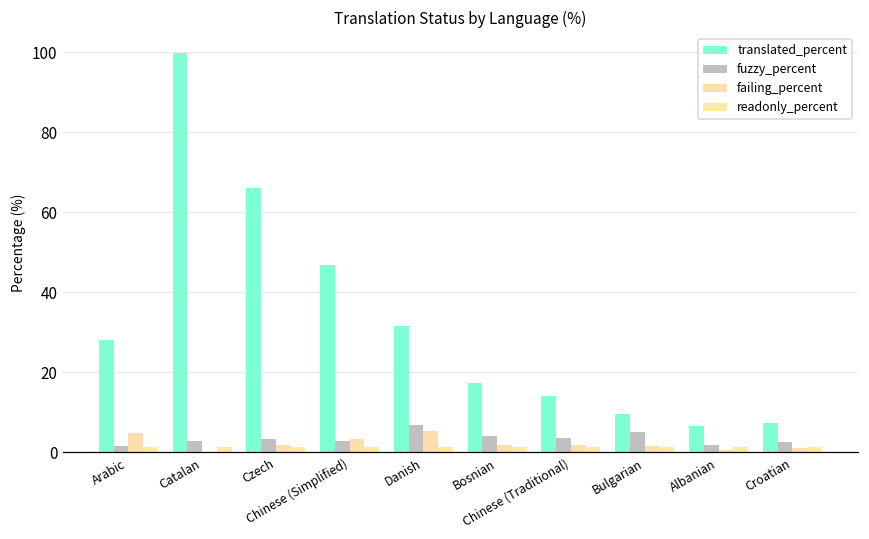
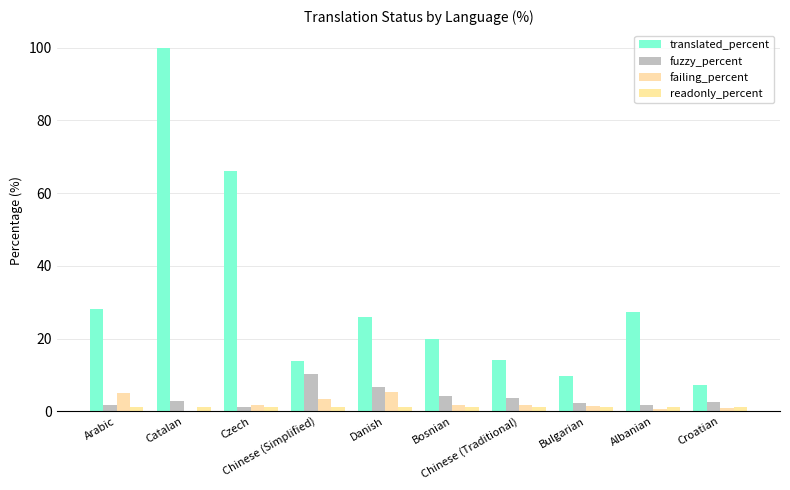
  {
    "translated_percent": {
      "Arabic": 28,
      "Catalan": 100,
      "Czech": 66,
-     "Chinese (Simplified)": 47,
-     "Danish": 32,
-     "Bosnian": 17,
+     "Chinese (Simplified)": 14,
+     "Danish": 26,
+     "Bosnian": 20,
      "Chinese (Traditional)": 14,
      "Bulgarian": 10,
-     "Albanian": 7,
+     "Albanian": 27,
      "Croatian": 7
    },
    "fuzzy_percent": {
      "Arabic": 2,
      "Catalan": 3,
-     "Czech": 3,
-     "Chinese (Simplified)": 3,
+     "Czech": 1,
+     "Chinese (Simplified)": 10,
      "Danish": 7,
      "Bosnian": 4,
      "Chinese (Traditional)": 4,
-     "Bulgarian": 5,
+     "Bulgarian": 2,
      "Albanian": 2,
      "Croatian": 3
    }
  }
